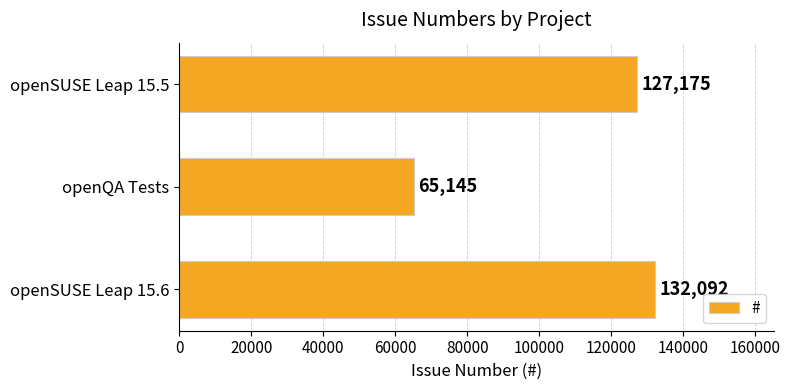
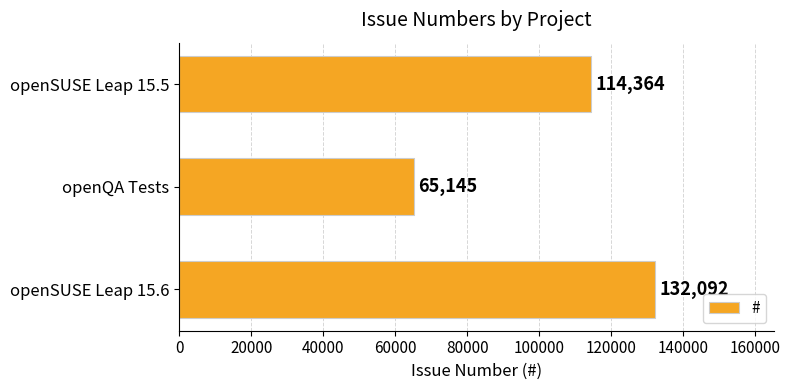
  {
-   "openSUSE Leap 15.5": "127,175",
+   "openSUSE Leap 15.5": "114,364",
    "openQA Tests": "65,145"
  }
